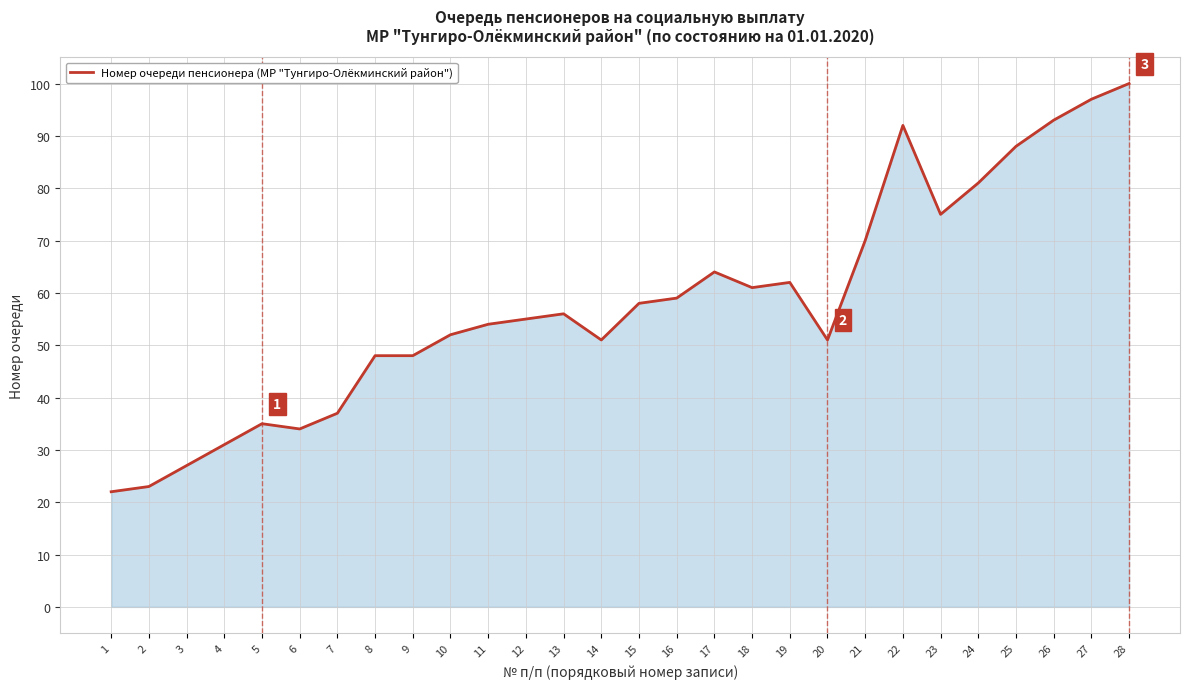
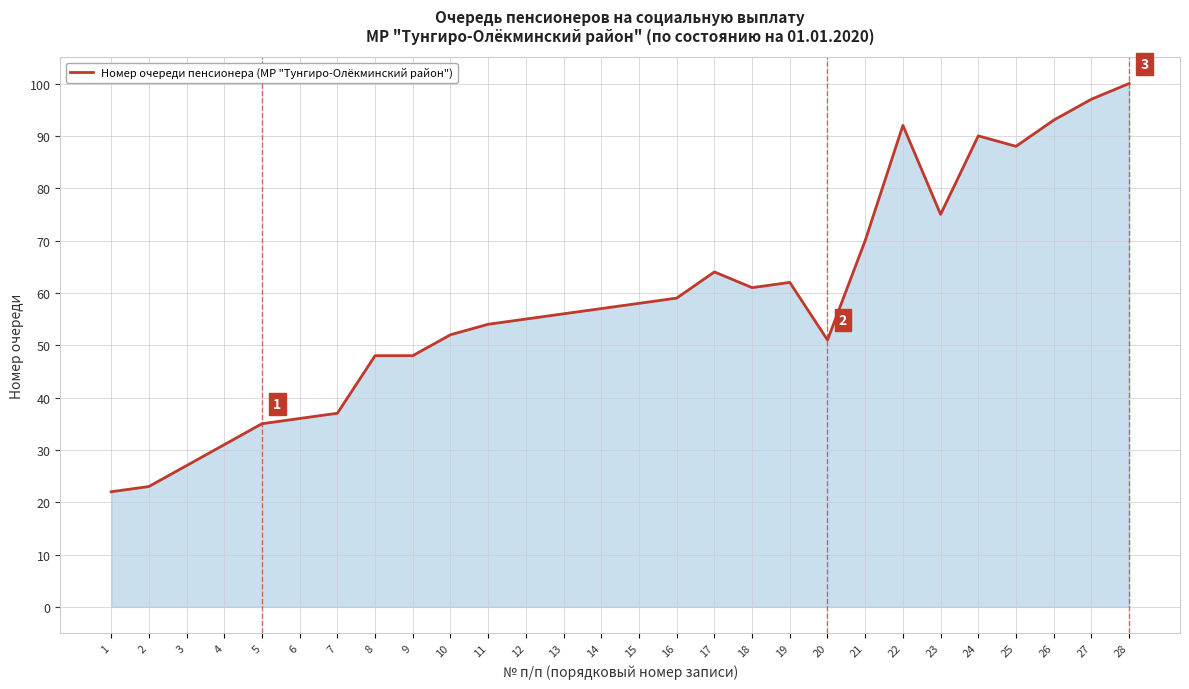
  {
    "1": 22,
    "2": 23,
    "3": 27,
    "4": 31,
-   "6": 34,
+   "6": 36,
    "7": 37,
    "8": 48,
    "9": 48,
    "10": 52,
    "11": 54,
    "12": 55,
    "13": 56,
-   "14": 51,
+   "14": 57,
    "15": 58,
    "16": 59,
    "17": 64,
    "18": 61,
    "19": 62,
    "21": 70,
    "22": 92,
    "23": 75,
-   "24": 81,
+   "24": 90,
    "25": 88,
    "26": 93,
    "27": 97
  }
